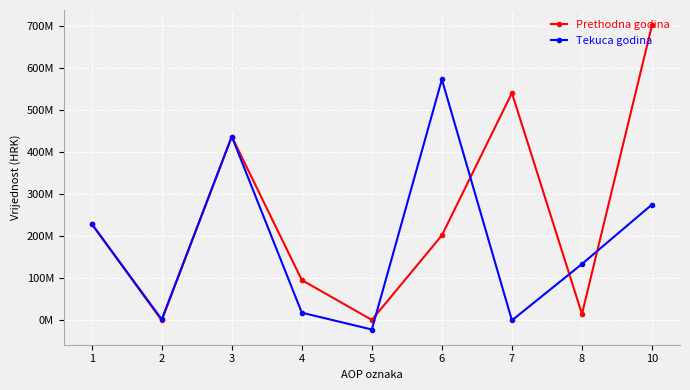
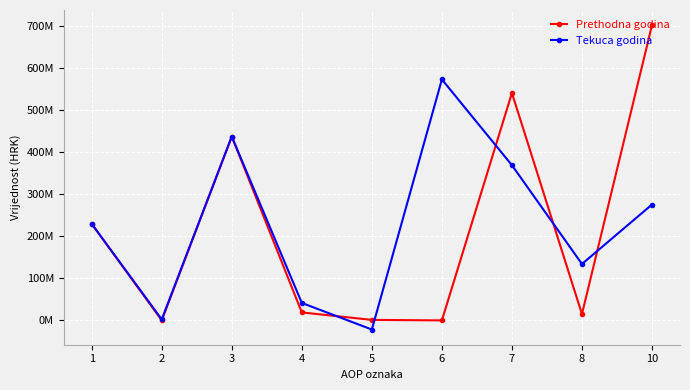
  {
    "Prethodna godina": {
-     "4": 100000000,
+     "4": 20000000,
      "5": 0,
-     "6": 200000000,
+     "6": 0,
      "7": 540000000,
      "8": 20000000,
      "10": 700000000
    },
    "Tekuca godina": {
-     "4": 20000000,
+     "4": 40000000,
      "5": -20000000,
      "6": 570000000,
-     "7": 0,
+     "7": 370000000,
      "8": 130000000,
      "10": 280000000
    }
  }
